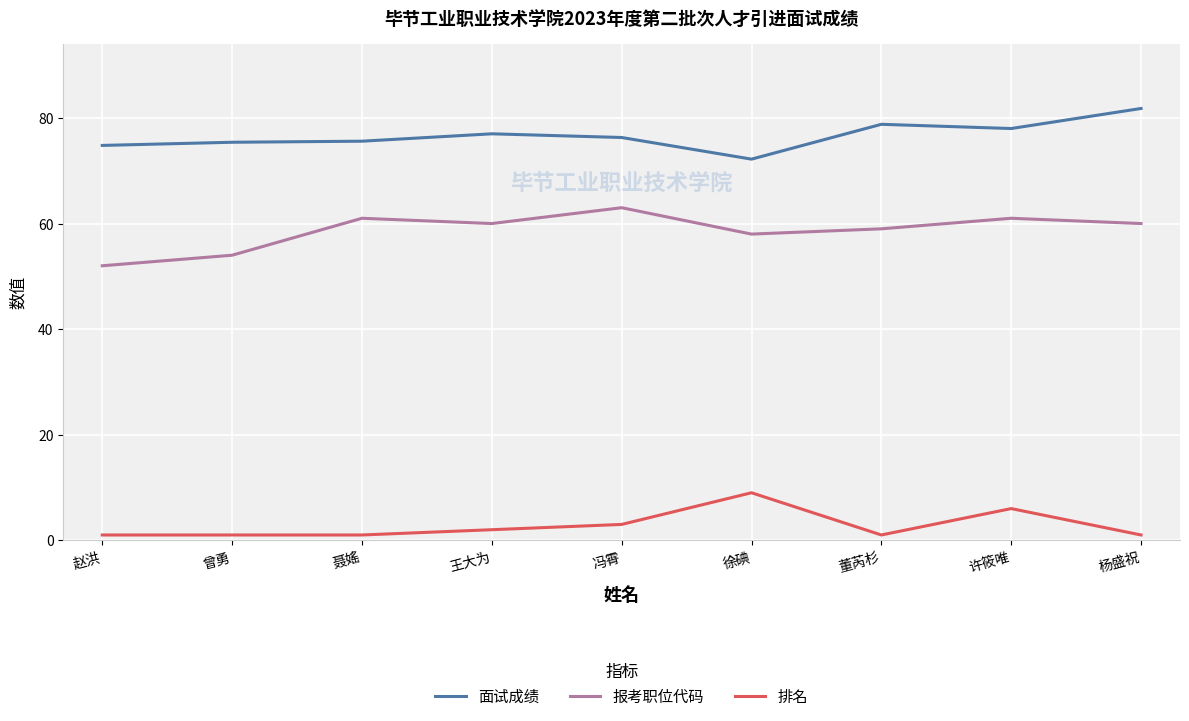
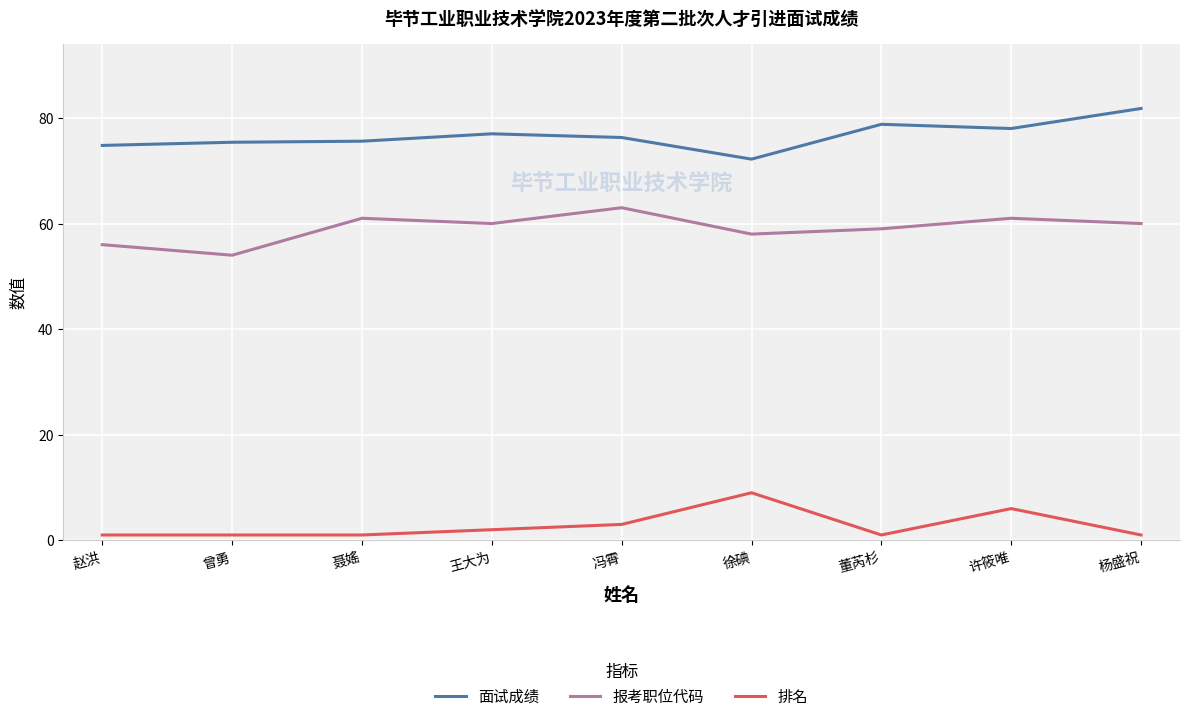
  {
    "面试成绩": {
      "赵洪": 75,
      "曾勇": 75,
      "聂媱": 76,
      "王大为": 77,
      "冯霄": 76,
      "徐碘": 72,
      "董芮杉": 79,
      "许筱唯": 78,
      "杨盛祝": 82
    },
    "报考职位代码": {
-     "赵洪": 52,
+     "赵洪": 56,
      "曾勇": 54,
      "聂媱": 61,
      "王大为": 60,
      "冯霄": 63,
      "徐碘": 58,
      "董芮杉": 59,
      "许筱唯": 61,
      "杨盛祝": 60
    },
    "排名": {
      "赵洪": 1,
      "曾勇": 1,
      "聂媱": 1,
      "王大为": 2,
      "冯霄": 3,
      "徐碘": 9,
      "董芮杉": 1,
      "许筱唯": 6,
      "杨盛祝": 1
    }
  }
